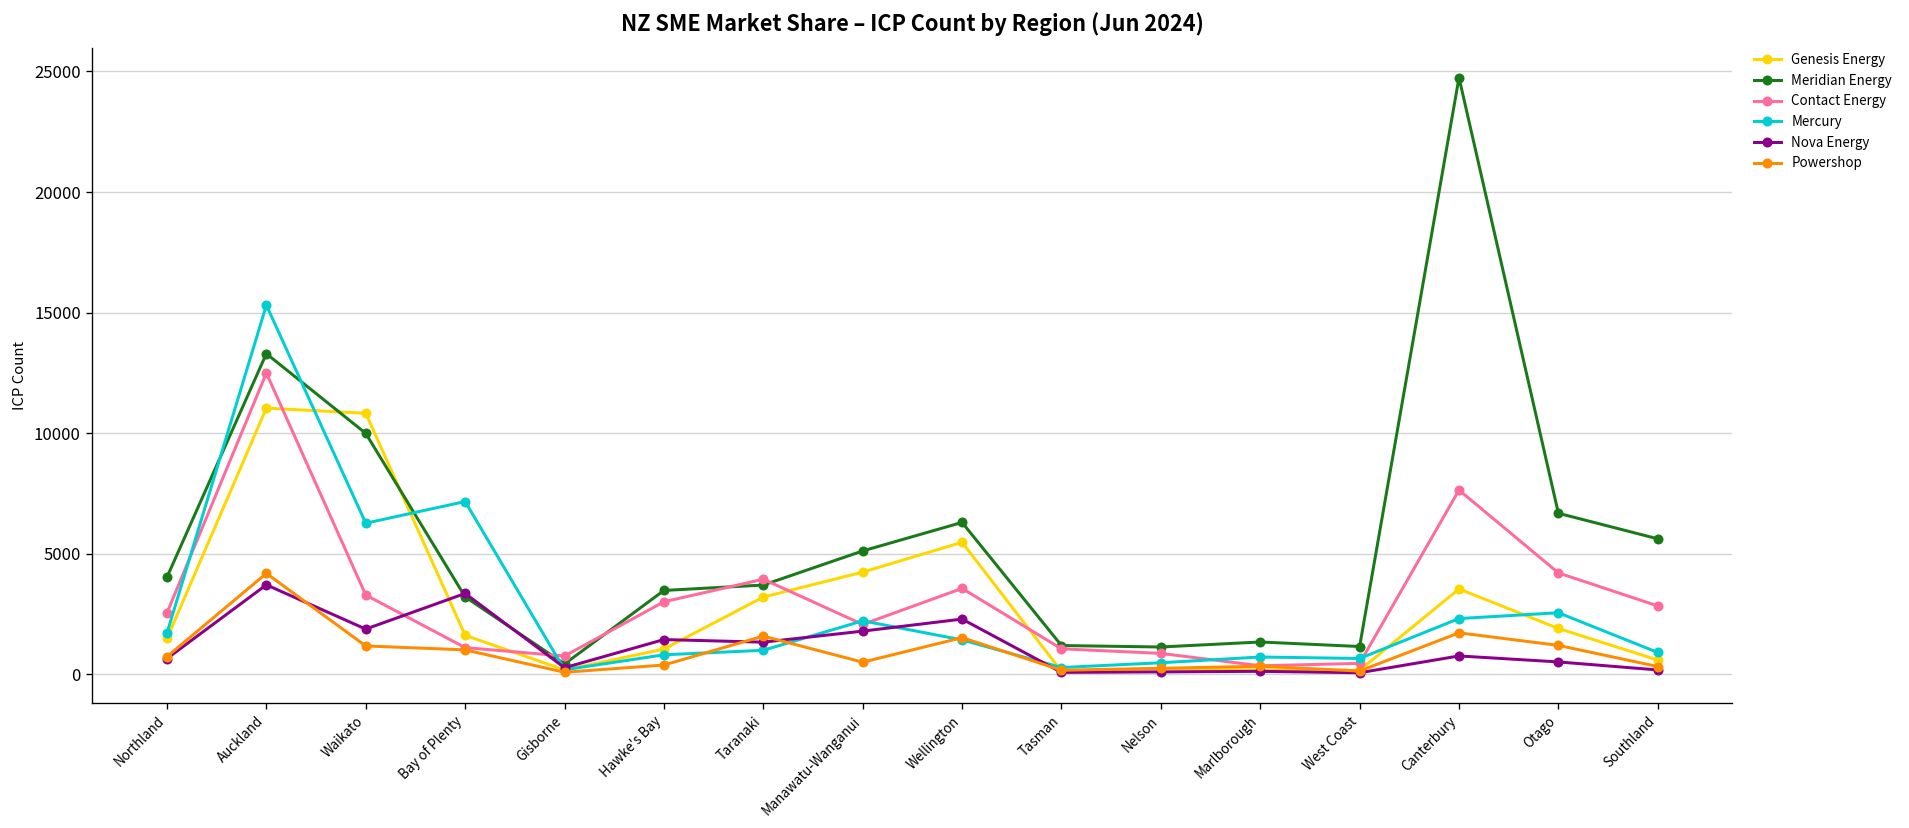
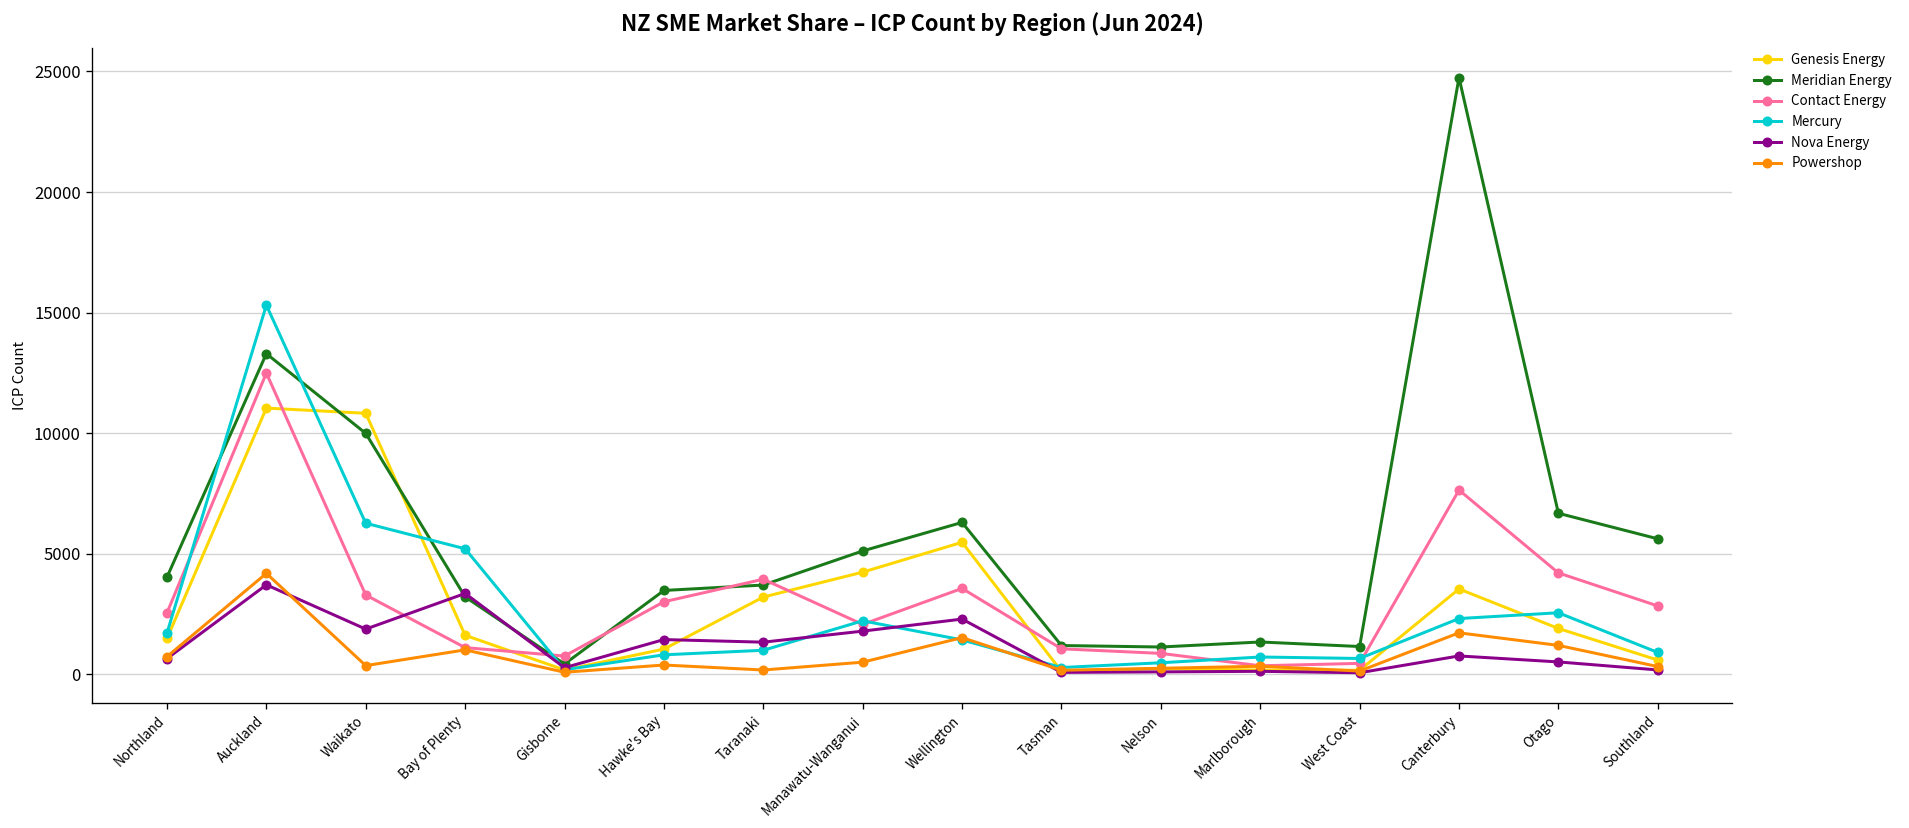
  {
    "Genesis Energy": {
      "Northland": 1500,
      "Auckland": 11000,
      "Waikato": 10800,
      "Bay of Plenty": 1600,
      "Hawke's Bay": 1000,
      "Taranaki": 3200,
      "Manawatu-Wanganui": 4200,
      "Wellington": 5500,
      "Canterbury": 3500,
      "Otago": 1900,
      "Southland": 600
    },
    "Meridian Energy": {
      "Northland": 4000,
      "Auckland": 13300,
      "Waikato": 10000,
      "Bay of Plenty": 3200,
      "Gisborne": 400,
      "Hawke's Bay": 3500,
      "Taranaki": 3700,
      "Manawatu-Wanganui": 5100,
      "Wellington": 6300,
      "Tasman": 1200,
      "Nelson": 1100,
      "Marlborough": 1300,
      "West Coast": 1100,
      "Canterbury": 24700,
      "Otago": 6700,
      "Southland": 5600
    },
    "Contact Energy": {
      "Northland": 2500,
      "Auckland": 12500,
      "Waikato": 3300,
      "Gisborne": 800,
      "Hawke's Bay": 3000,
      "Taranaki": 3900,
      "Manawatu-Wanganui": 2100,
      "Wellington": 3600,
      "Tasman": 1100,
      "Nelson": 900,
      "West Coast": 500,
      "Canterbury": 7600,
      "Otago": 4200,
      "Southland": 2800
    },
    "Mercury": {
      "Northland": 1700,
      "Auckland": 15300,
      "Waikato": 6300,
-     "Bay of Plenty": 7200,
+     "Bay of Plenty": 5200,
      "Hawke's Bay": 800,
      "Taranaki": 1000,
      "Manawatu-Wanganui": 2200,
      "Nelson": 500,
      "Marlborough": 700,
      "West Coast": 700,
      "Canterbury": 2300,
      "Otago": 2500,
      "Southland": 900
    },
    "Nova Energy": {
      "Auckland": 3700,
      "Waikato": 1900,
      "Bay of Plenty": 3400,
      "Hawke's Bay": 1400,
      "Taranaki": 1300,
      "Manawatu-Wanganui": 1800,
      "Wellington": 2300,
      "Nelson": 100,
      "Canterbury": 800,
      "Otago": 500,
      "Southland": 200
    },
    "Powershop": {
      "Auckland": 4200,
-     "Waikato": 1200,
+     "Waikato": 400,
      "Hawke's Bay": 400,
-     "Taranaki": 1600,
+     "Taranaki": 200,
      "Manawatu-Wanganui": 500,
      "Canterbury": 1700,
      "Otago": 1200,
      "Southland": 300
    }
  }
